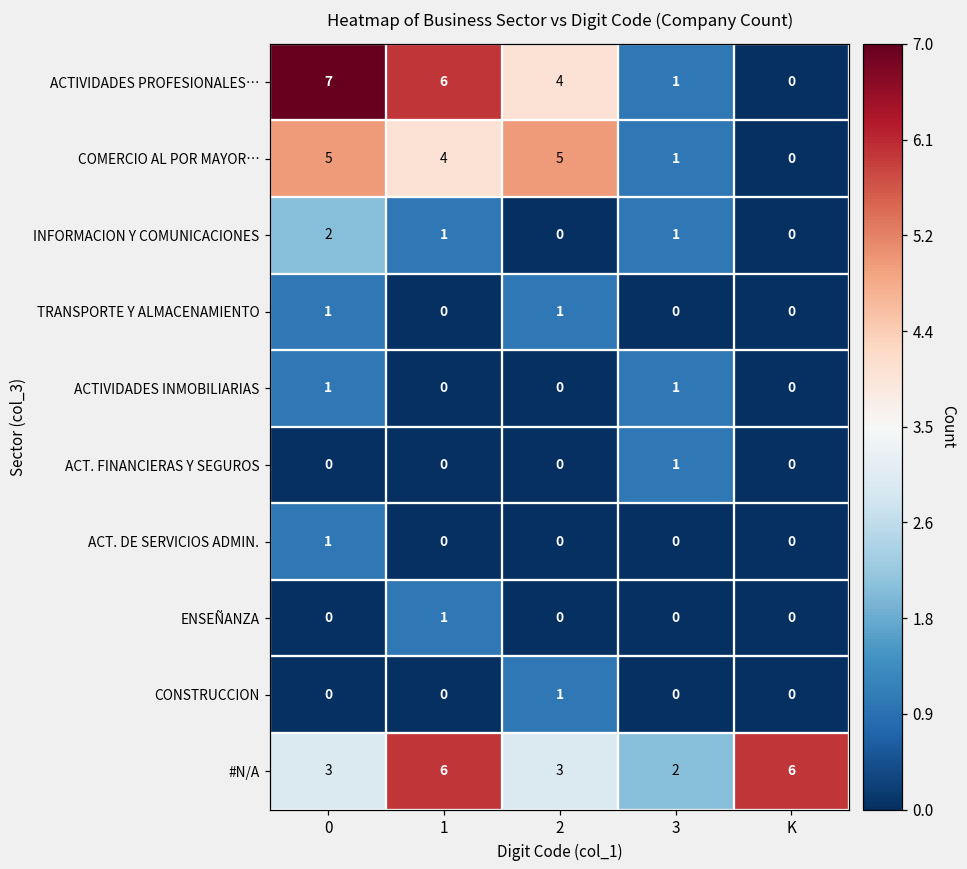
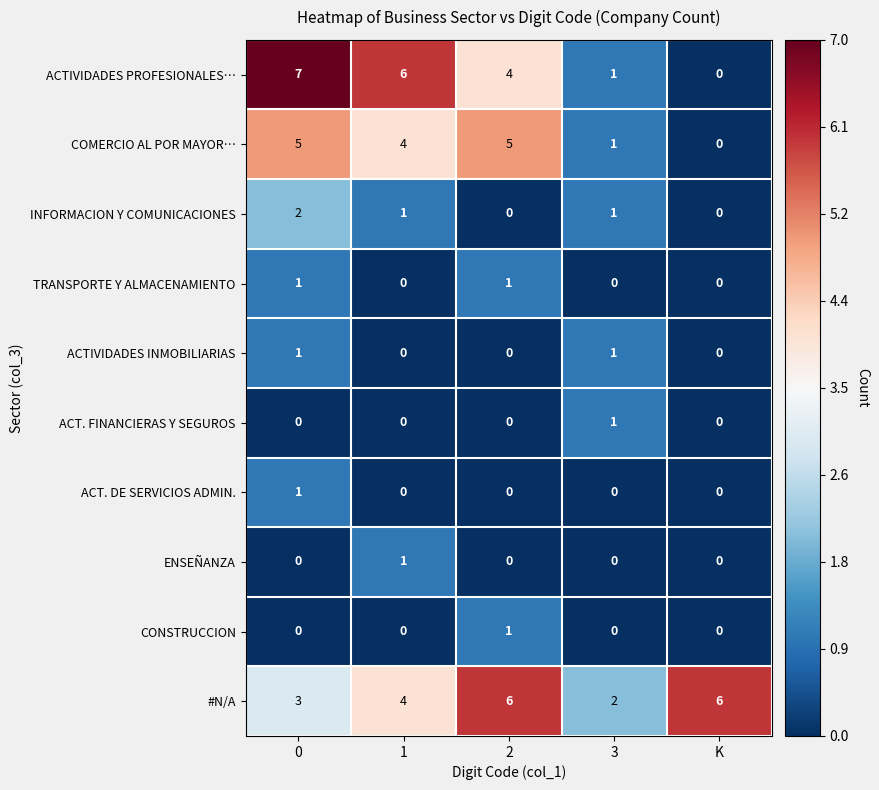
  {
    "ACTIVIDADES PROFESIONALES…": {
      "0": 7,
      "1": 6,
      "2": 4,
      "3": 1,
      "K": 0
    },
    "COMERCIO AL POR MAYOR…": {
      "0": 5,
      "1": 4,
      "2": 5,
      "3": 1,
      "K": 0
    },
    "INFORMACION Y COMUNICACIONES": {
      "0": 2,
      "1": 1,
      "2": 0,
      "3": 1,
      "K": 0
    },
    "TRANSPORTE Y ALMACENAMIENTO": {
      "0": 1,
      "1": 0,
      "2": 1,
      "3": 0,
      "K": 0
    },
    "ACTIVIDADES INMOBILIARIAS": {
      "0": 1,
      "1": 0,
      "2": 0,
      "3": 1,
      "K": 0
    },
    "ACT. FINANCIERAS Y SEGUROS": {
      "0": 0,
      "1": 0,
      "2": 0,
      "3": 1,
      "K": 0
    },
    "ACT. DE SERVICIOS ADMIN.": {
      "0": 1,
      "1": 0,
      "2": 0,
      "3": 0,
      "K": 0
    },
    "ENSEÑANZA": {
      "0": 0,
      "1": 1,
      "2": 0,
      "3": 0,
      "K": 0
    },
    "CONSTRUCCION": {
      "0": 0,
      "1": 0,
      "2": 1,
      "3": 0,
      "K": 0
    },
    "#N/A": {
      "0": 3,
-     "1": 6,
-     "2": 3,
+     "1": 4,
+     "2": 6,
      "3": 2,
      "K": 6
    }
  }
